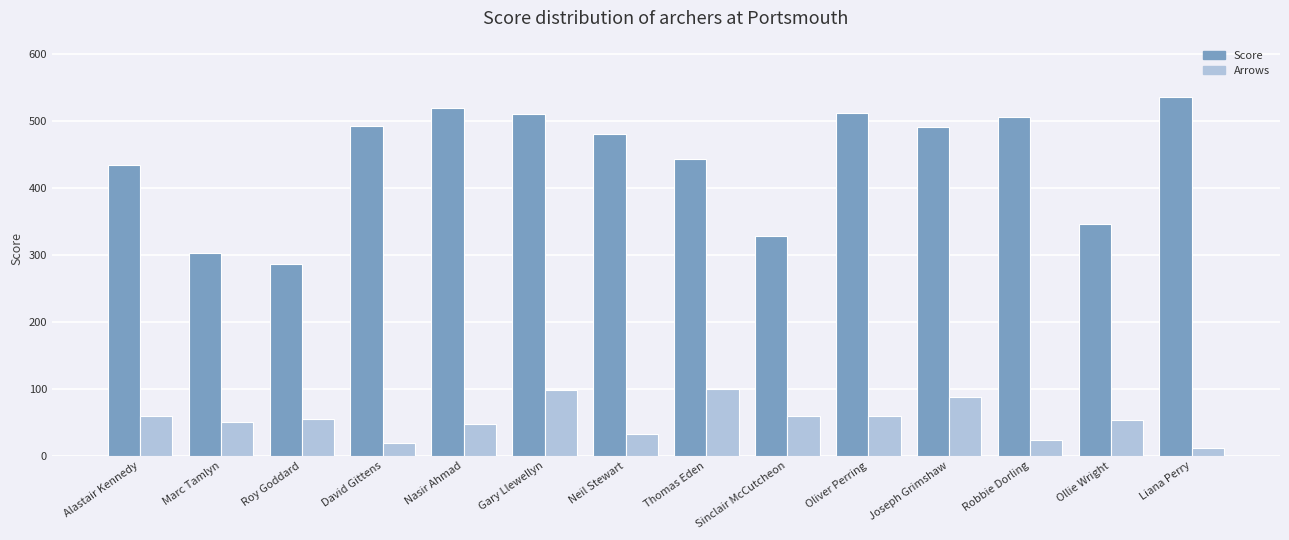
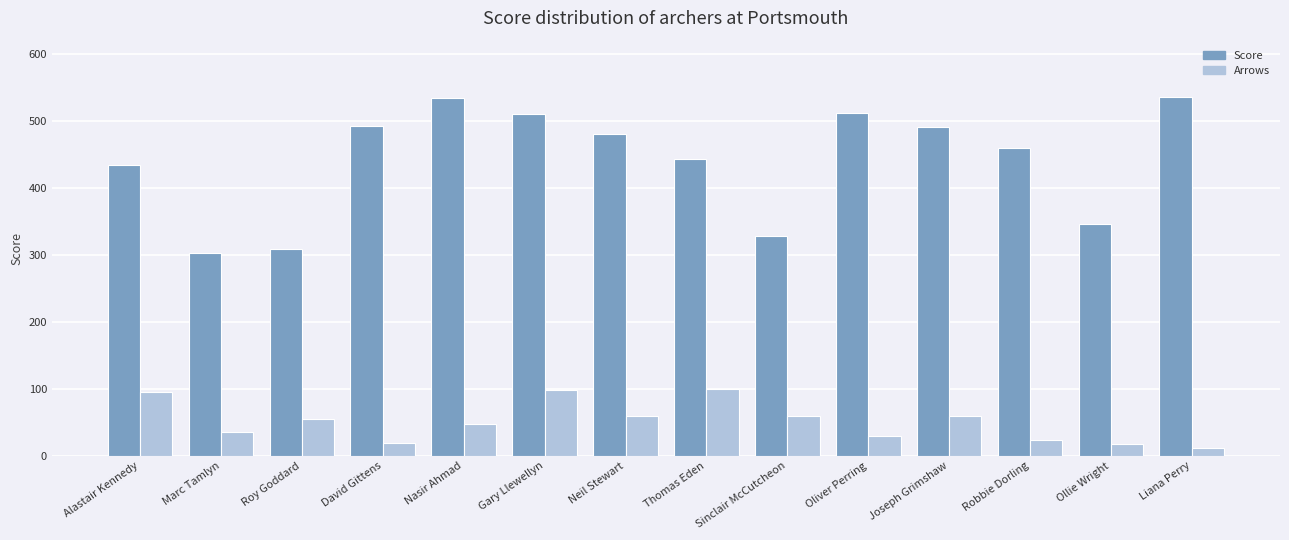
  {
    "Score": {
      "Alastair Kennedy": 440,
      "Marc Tamlyn": 300,
-     "Roy Goddard": 290,
+     "Roy Goddard": 310,
      "David Gittens": 490,
-     "Nasir Ahmad": 520,
+     "Nasir Ahmad": 530,
      "Gary Llewellyn": 510,
      "Neil Stewart": 480,
      "Thomas Eden": 440,
      "Sinclair McCutcheon": 330,
      "Oliver Perring": 510,
      "Joseph Grimshaw": 490,
-     "Robbie Dorling": 510,
+     "Robbie Dorling": 460,
      "Ollie Wright": 350,
      "Liana Perry": 540
    },
    "Arrows": {
-     "Alastair Kennedy": 60,
-     "Marc Tamlyn": 50,
+     "Alastair Kennedy": 100,
+     "Marc Tamlyn": 40,
      "Roy Goddard": 60,
      "David Gittens": 20,
      "Nasir Ahmad": 50,
      "Gary Llewellyn": 100,
-     "Neil Stewart": 30,
+     "Neil Stewart": 60,
      "Thomas Eden": 100,
      "Sinclair McCutcheon": 60,
-     "Oliver Perring": 60,
-     "Joseph Grimshaw": 90,
+     "Oliver Perring": 30,
+     "Joseph Grimshaw": 60,
      "Robbie Dorling": 20,
-     "Ollie Wright": 50,
+     "Ollie Wright": 20,
      "Liana Perry": 10
    }
  }
